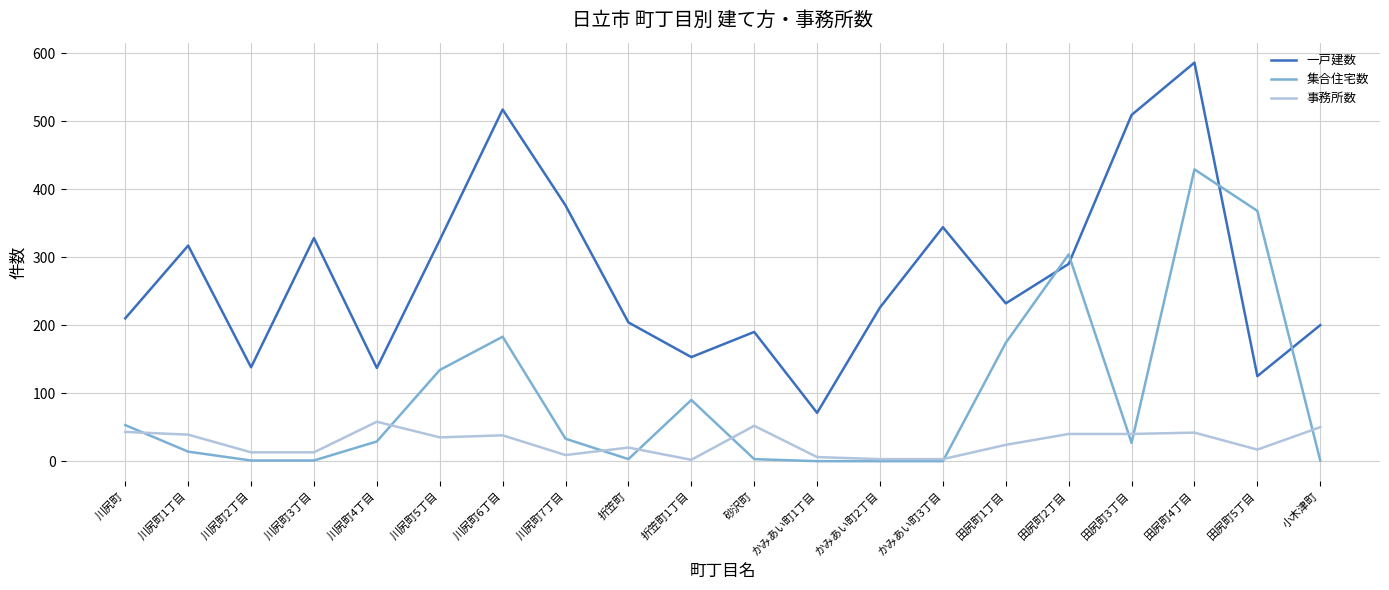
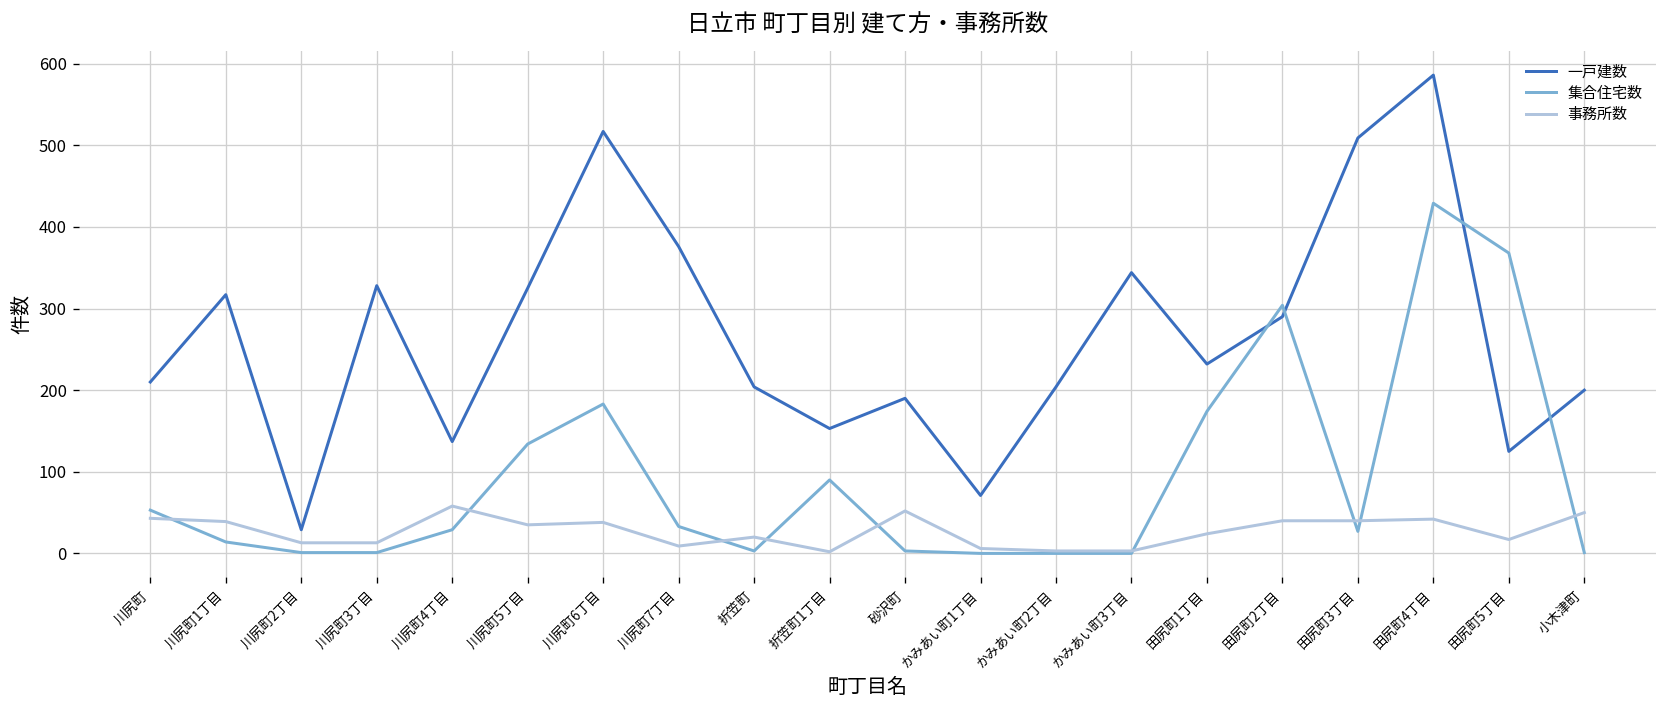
  {
    "一戸建数": {
      "川尻町": 210,
      "川尻町1丁目": 320,
-     "川尻町2丁目": 140,
+     "川尻町2丁目": 30,
      "川尻町3丁目": 330,
      "川尻町4丁目": 140,
      "川尻町5丁目": 330,
      "川尻町6丁目": 520,
      "川尻町7丁目": 380,
      "折笠町": 200,
      "折笠町1丁目": 150,
      "砂沢町": 190,
      "かみあい町1丁目": 70,
-     "かみあい町2丁目": 230,
+     "かみあい町2丁目": 200,
      "かみあい町3丁目": 340,
      "田尻町1丁目": 230,
      "田尻町2丁目": 290,
      "田尻町3丁目": 510,
      "田尻町4丁目": 590,
      "田尻町5丁目": 130,
      "小木津町": 200
    }
  }
